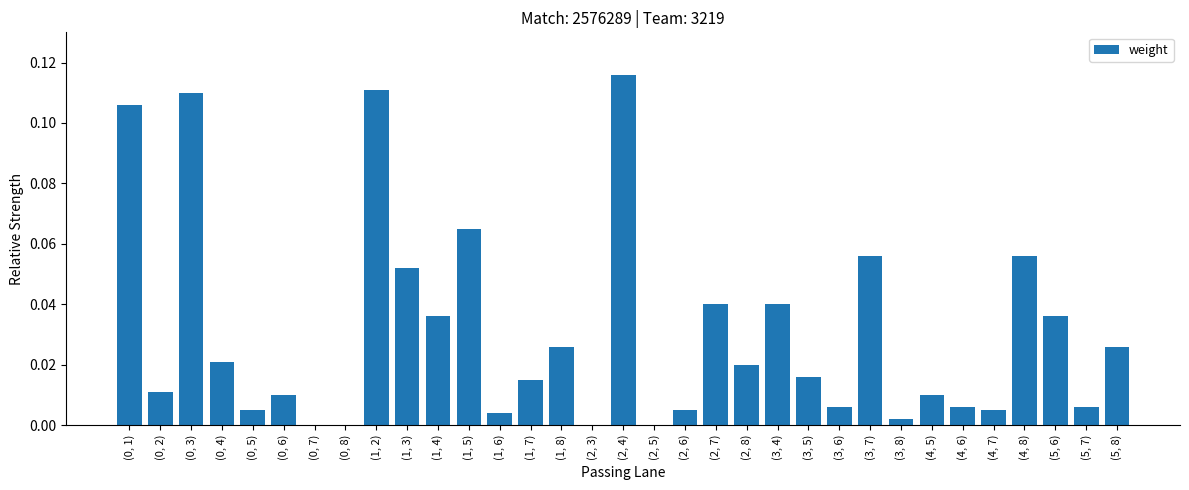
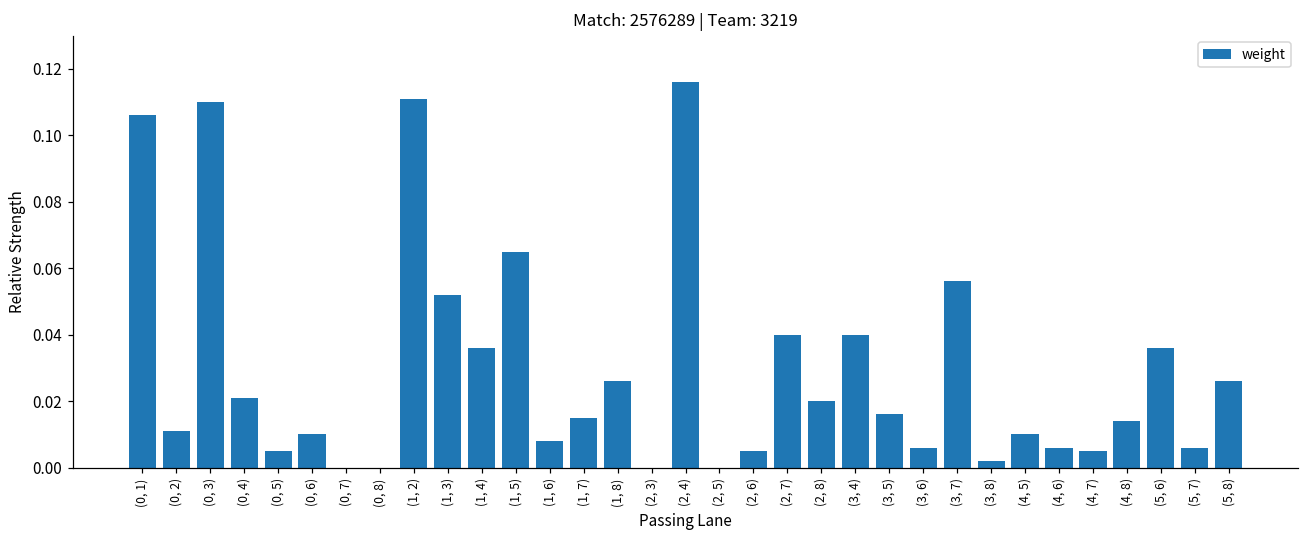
  {
    "(0, 1)": 0.106,
    "(0, 2)": 0.011,
    "(0, 3)": 0.110,
    "(0, 4)": 0.021,
    "(0, 5)": 0.005,
    "(0, 6)": 0.010,
    "(0, 7)": 0.000,
    "(0, 8)": 0.000,
    "(1, 2)": 0.111,
    "(1, 3)": 0.052,
    "(1, 4)": 0.036,
    "(1, 5)": 0.065,
-   "(1, 6)": 0.004,
+   "(1, 6)": 0.008,
    "(1, 7)": 0.015,
    "(1, 8)": 0.026,
    "(2, 3)": 0.000,
    "(2, 4)": 0.116,
    "(2, 5)": 0.000,
    "(2, 6)": 0.005,
    "(2, 7)": 0.040,
    "(2, 8)": 0.020,
    "(3, 4)": 0.040,
    "(3, 5)": 0.016,
    "(3, 6)": 0.006,
    "(3, 7)": 0.056,
    "(3, 8)": 0.002,
    "(4, 5)": 0.010,
    "(4, 6)": 0.006,
    "(4, 7)": 0.005,
-   "(4, 8)": 0.056,
+   "(4, 8)": 0.014,
    "(5, 6)": 0.036,
    "(5, 7)": 0.006,
    "(5, 8)": 0.026
  }
